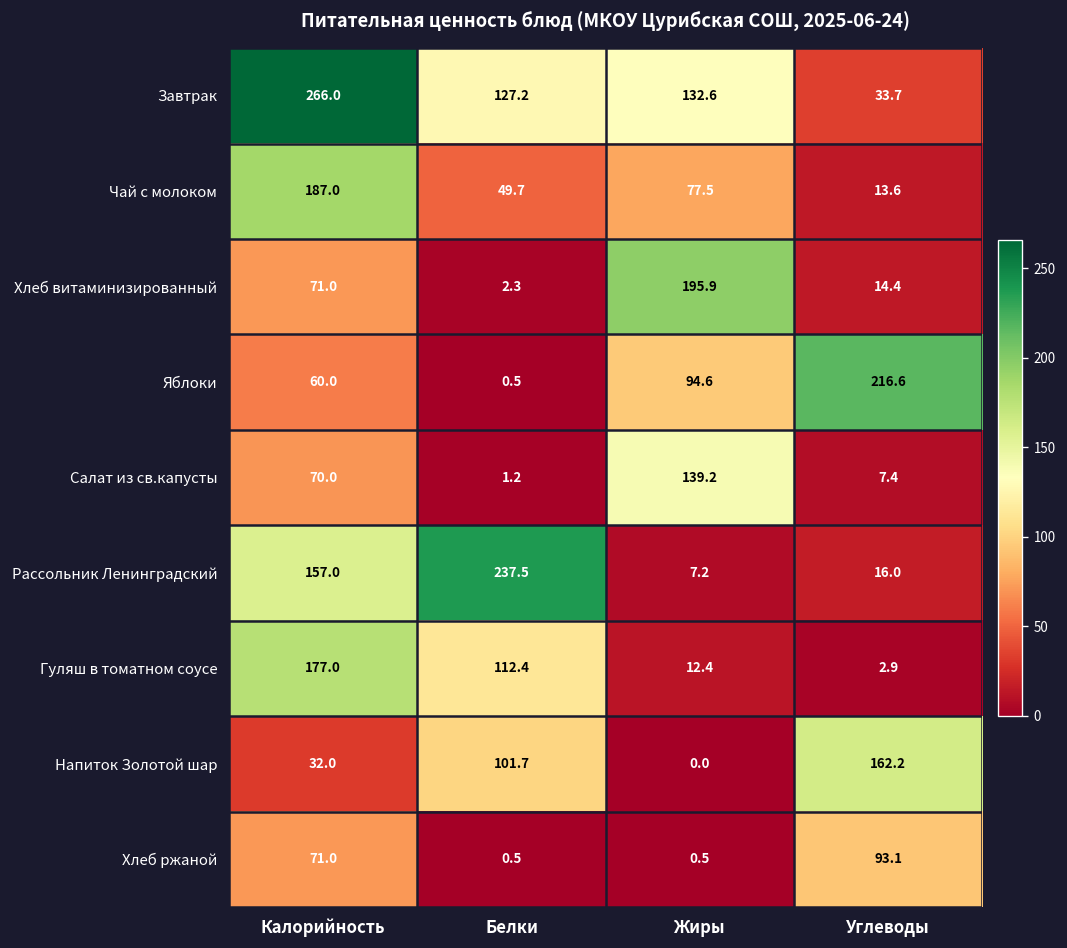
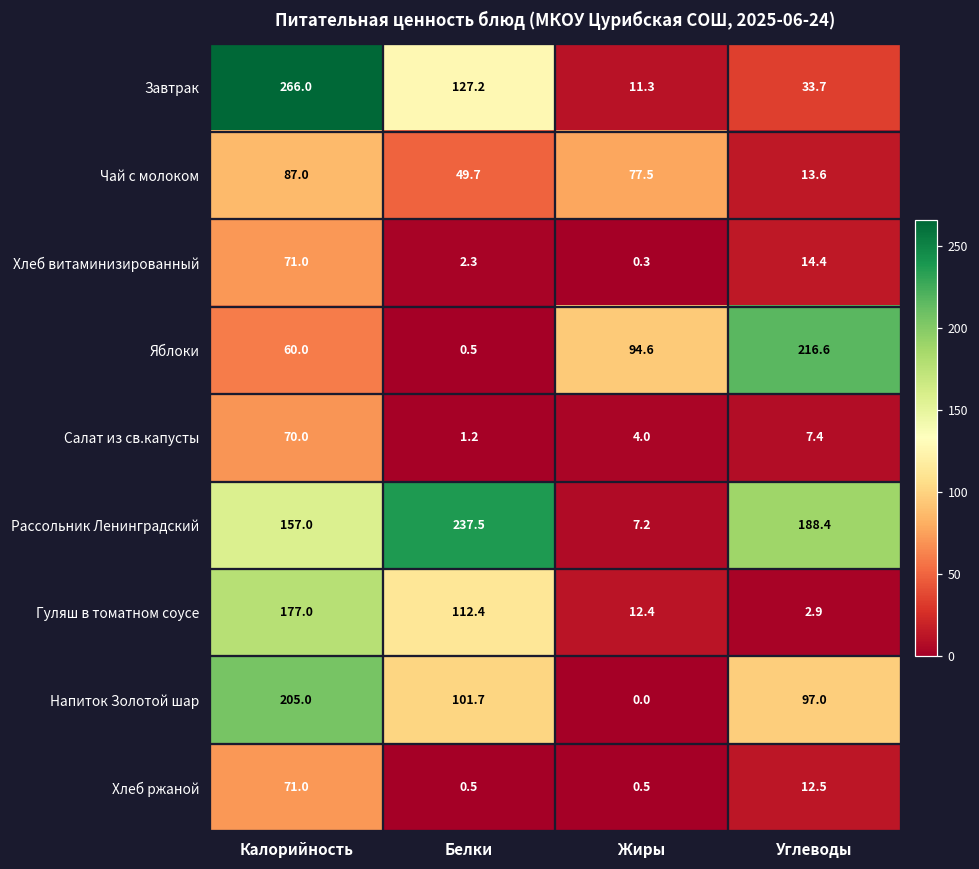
  {
    "Завтрак": {
      "Калорийность": 266.0,
      "Белки": 127.2,
-     "Жиры": 132.6,
+     "Жиры": 11.3,
      "Углеводы": 33.7
    },
    "Чай с молоком": {
-     "Калорийность": 187.0,
+     "Калорийность": 87.0,
      "Белки": 49.7,
      "Жиры": 77.5,
      "Углеводы": 13.6
    },
    "Хлеб витаминизированный": {
      "Калорийность": 71.0,
      "Белки": 2.3,
-     "Жиры": 195.9,
+     "Жиры": 0.3,
      "Углеводы": 14.4
    },
    "Яблоки": {
      "Калорийность": 60.0,
      "Белки": 0.5,
      "Жиры": 94.6,
      "Углеводы": 216.6
    },
    "Салат из св.капусты": {
      "Калорийность": 70.0,
      "Белки": 1.2,
-     "Жиры": 139.2,
+     "Жиры": 4.0,
      "Углеводы": 7.4
    },
    "Рассольник Ленинградский": {
      "Калорийность": 157.0,
      "Белки": 237.5,
      "Жиры": 7.2,
-     "Углеводы": 16.0
+     "Углеводы": 188.4
    },
    "Гуляш в томатном соусе": {
      "Калорийность": 177.0,
      "Белки": 112.4,
      "Жиры": 12.4,
      "Углеводы": 2.9
    },
    "Напиток Золотой шар": {
-     "Калорийность": 32.0,
+     "Калорийность": 205.0,
      "Белки": 101.7,
      "Жиры": 0.0,
-     "Углеводы": 162.2
+     "Углеводы": 97.0
    },
    "Хлеб ржаной": {
      "Калорийность": 71.0,
      "Белки": 0.5,
      "Жиры": 0.5,
-     "Углеводы": 93.1
+     "Углеводы": 12.5
    }
  }
